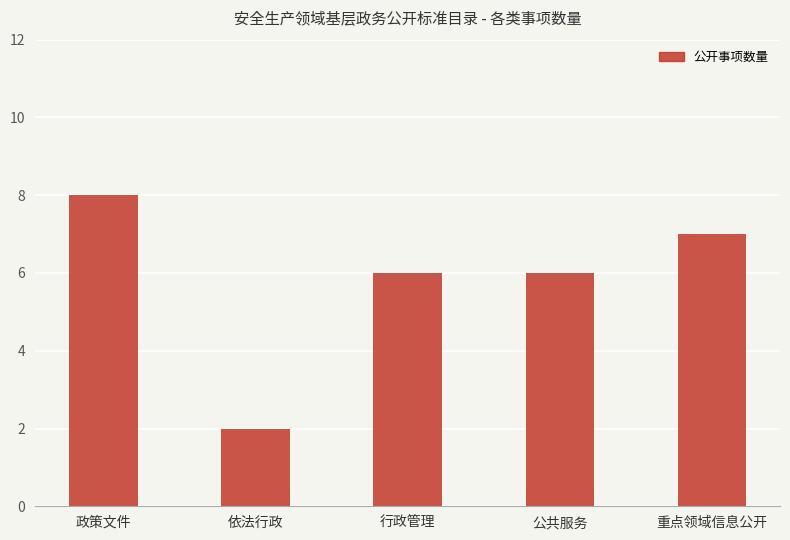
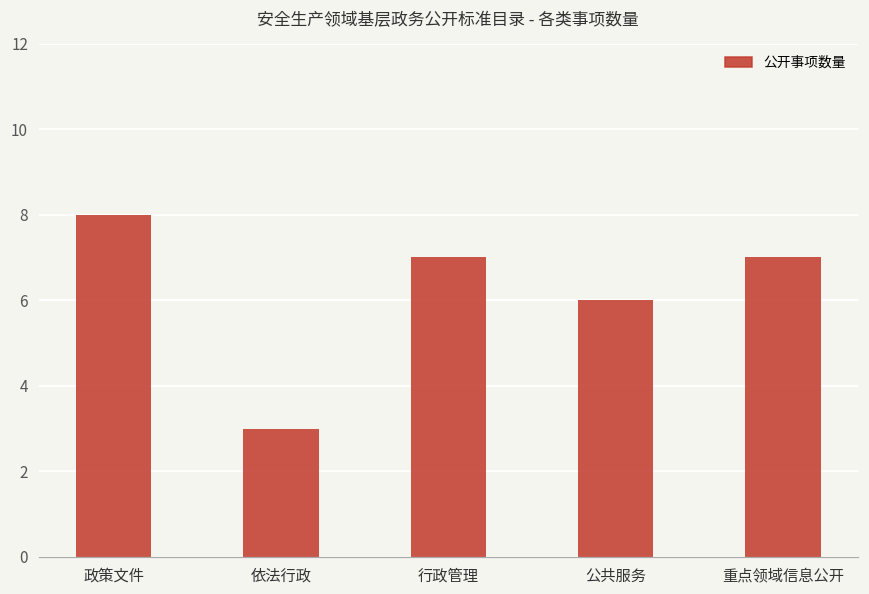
  {
    "政策文件": 8,
-   "依法行政": 2,
-   "行政管理": 6,
+   "依法行政": 3,
+   "行政管理": 7,
    "公共服务": 6,
    "重点领域信息公开": 7
  }
